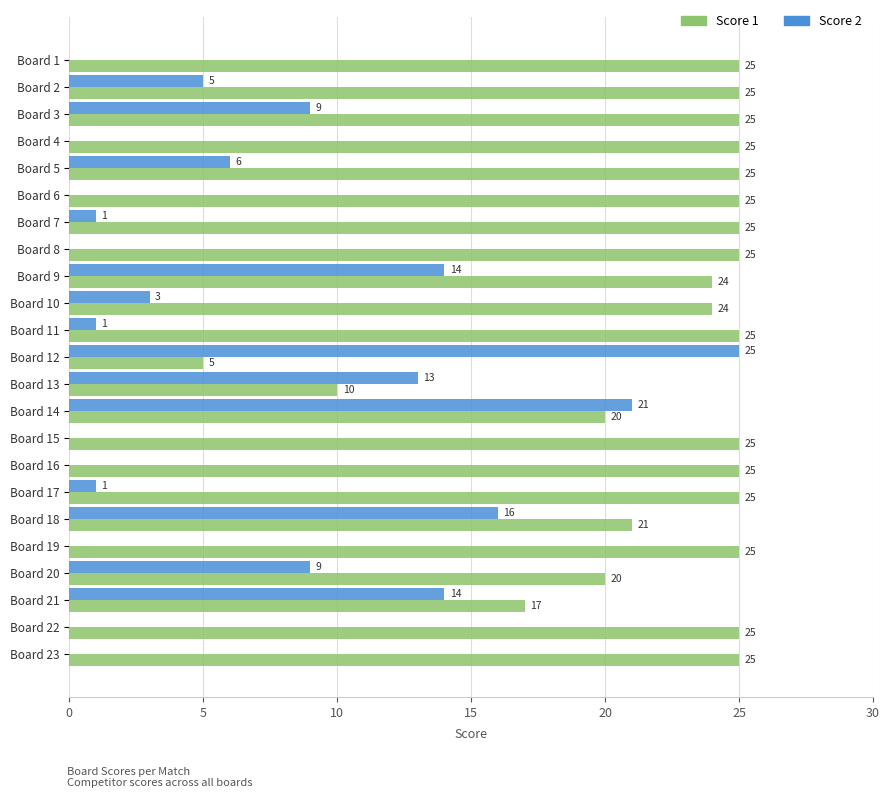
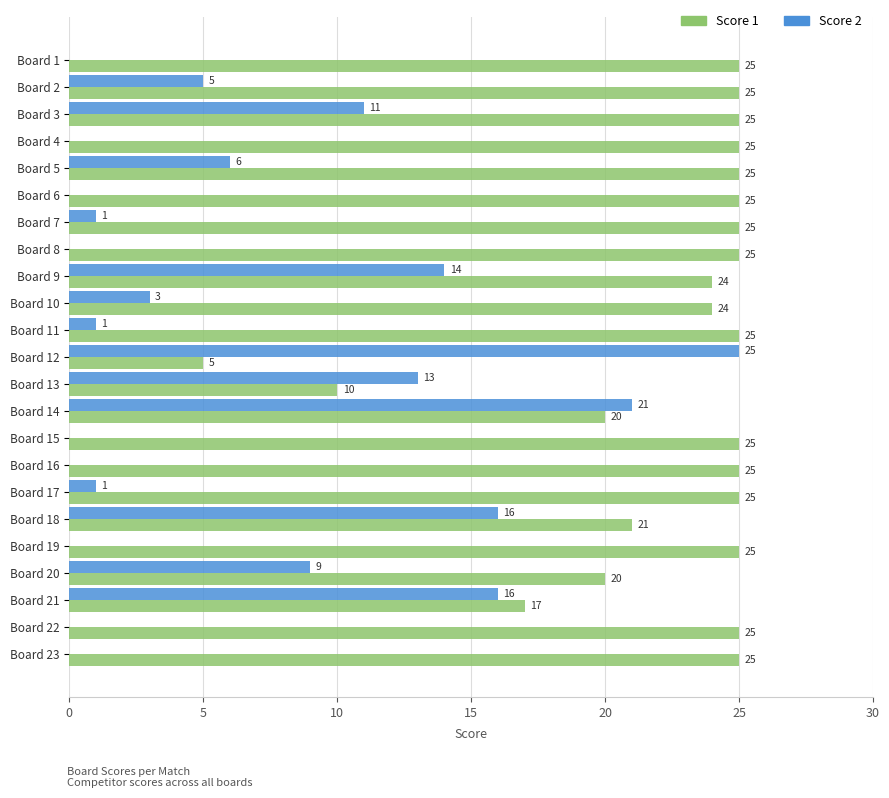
  {
    "Score 1": {
      "Board 1": 25,
      "Board 2": 25,
      "Board 3": 25,
      "Board 4": 25,
      "Board 5": 25,
      "Board 6": 25,
      "Board 7": 25,
      "Board 8": 25,
      "Board 9": 24,
      "Board 10": 24,
      "Board 11": 25,
      "Board 12": 5,
      "Board 13": 10,
      "Board 14": 20,
      "Board 15": 25,
      "Board 16": 25,
      "Board 17": 25,
      "Board 18": 21,
      "Board 19": 25,
      "Board 20": 20,
      "Board 21": 17,
      "Board 22": 25,
      "Board 23": 25
    },
    "Score 2": {
      "Board 2": 5,
-     "Board 3": 9,
+     "Board 3": 11,
      "Board 5": 6,
      "Board 7": 1,
      "Board 9": 14,
      "Board 10": 3,
      "Board 11": 1,
      "Board 12": 25,
      "Board 13": 13,
      "Board 14": 21,
      "Board 17": 1,
      "Board 18": 16,
      "Board 20": 9,
-     "Board 21": 14
+     "Board 21": 16
    }
  }
